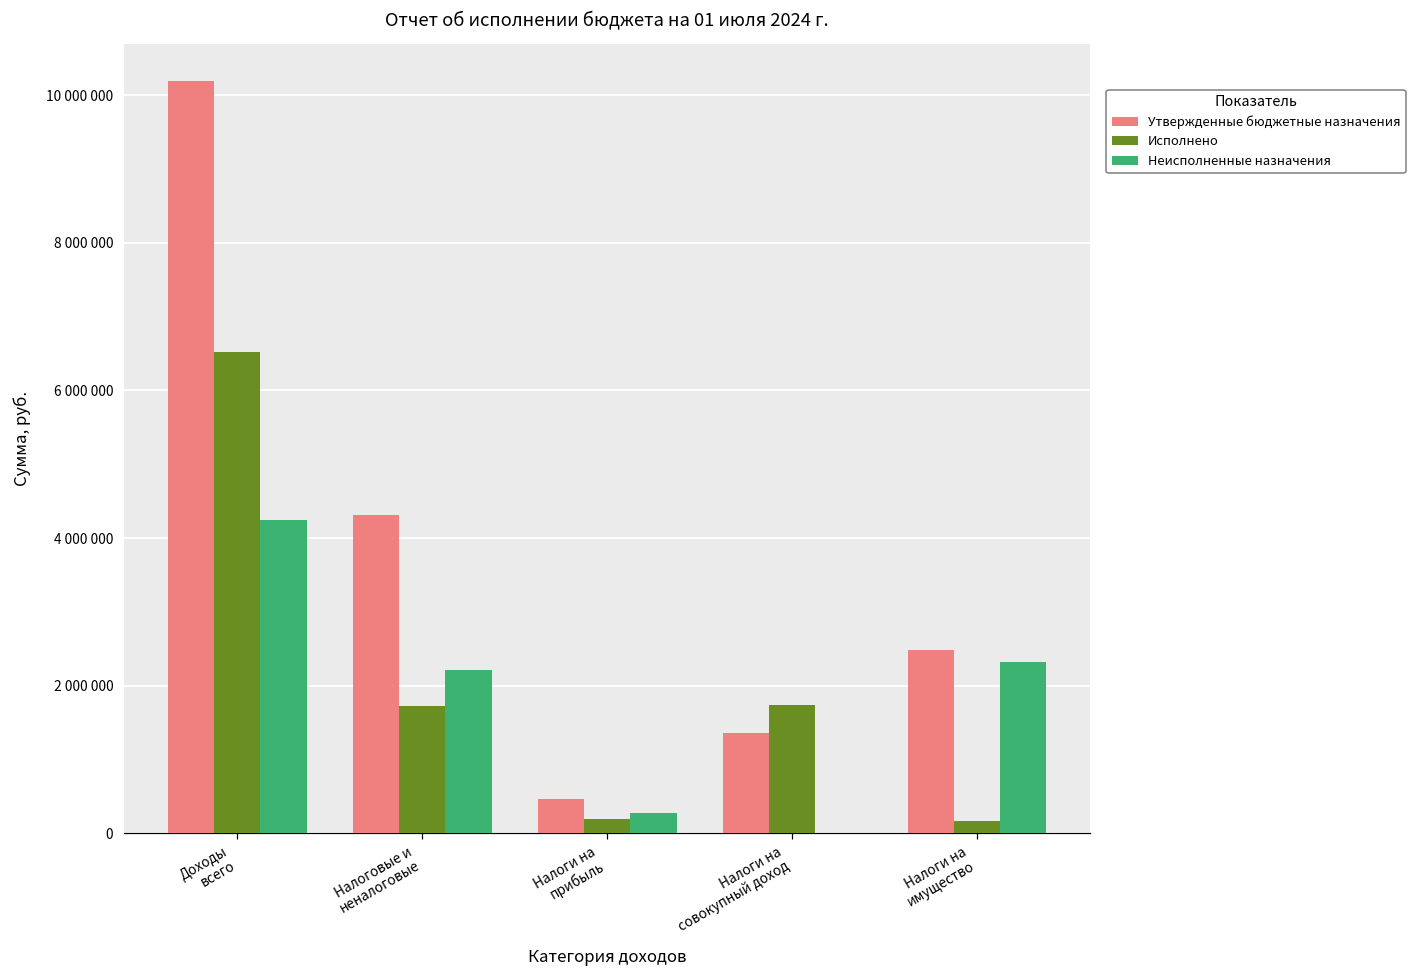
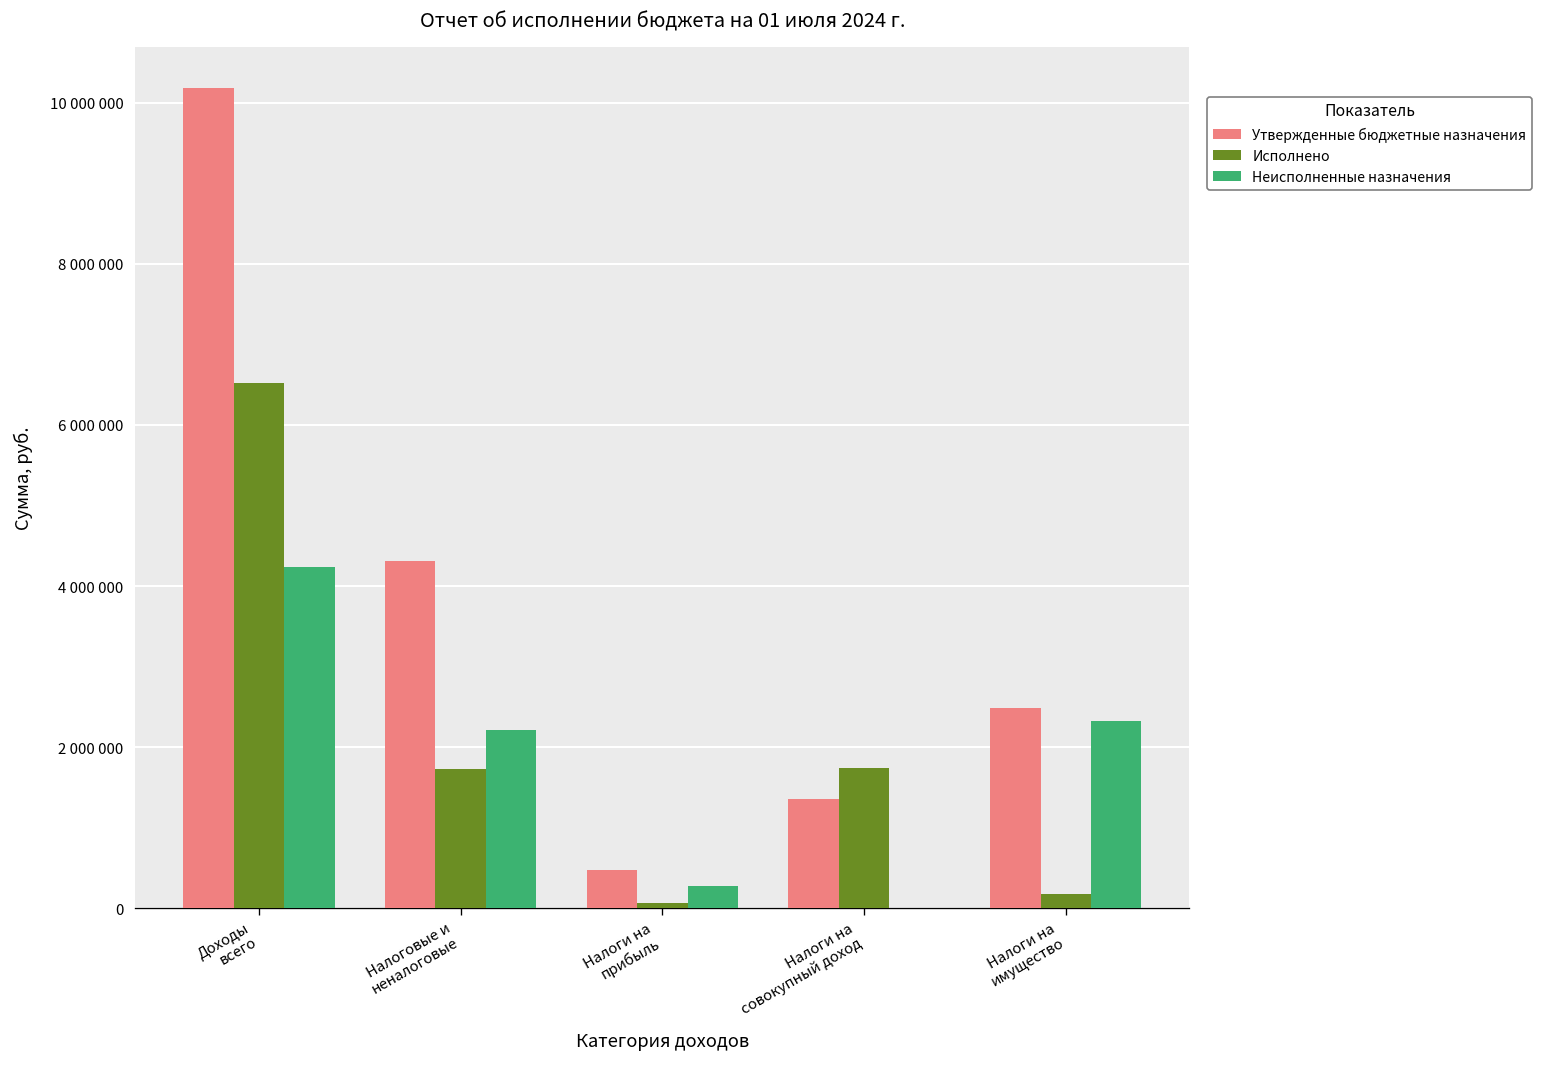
  {
    "Утвержденные бюджетные назначения": {
      "Доходы всего": 10200000,
      "Налоговые и неналоговые": 4300000,
      "Налоги на прибыль": 500000,
      "Налоги на совокупный доход": 1400000,
      "Налоги на имущество": 2500000
    },
    "Исполнено": {
      "Доходы всего": 6500000,
      "Налоговые и неналоговые": 1700000,
-     "Налоги на прибыль": 200000,
+     "Налоги на прибыль": 100000,
      "Налоги на совокупный доход": 1700000,
      "Налоги на имущество": 200000
    },
    "Неисполненные назначения": {
      "Доходы всего": 4200000,
      "Налоговые и неналоговые": 2200000,
      "Налоги на прибыль": 300000,
      "Налоги на совокупный доход": 0,
      "Налоги на имущество": 2300000
    }
  }
